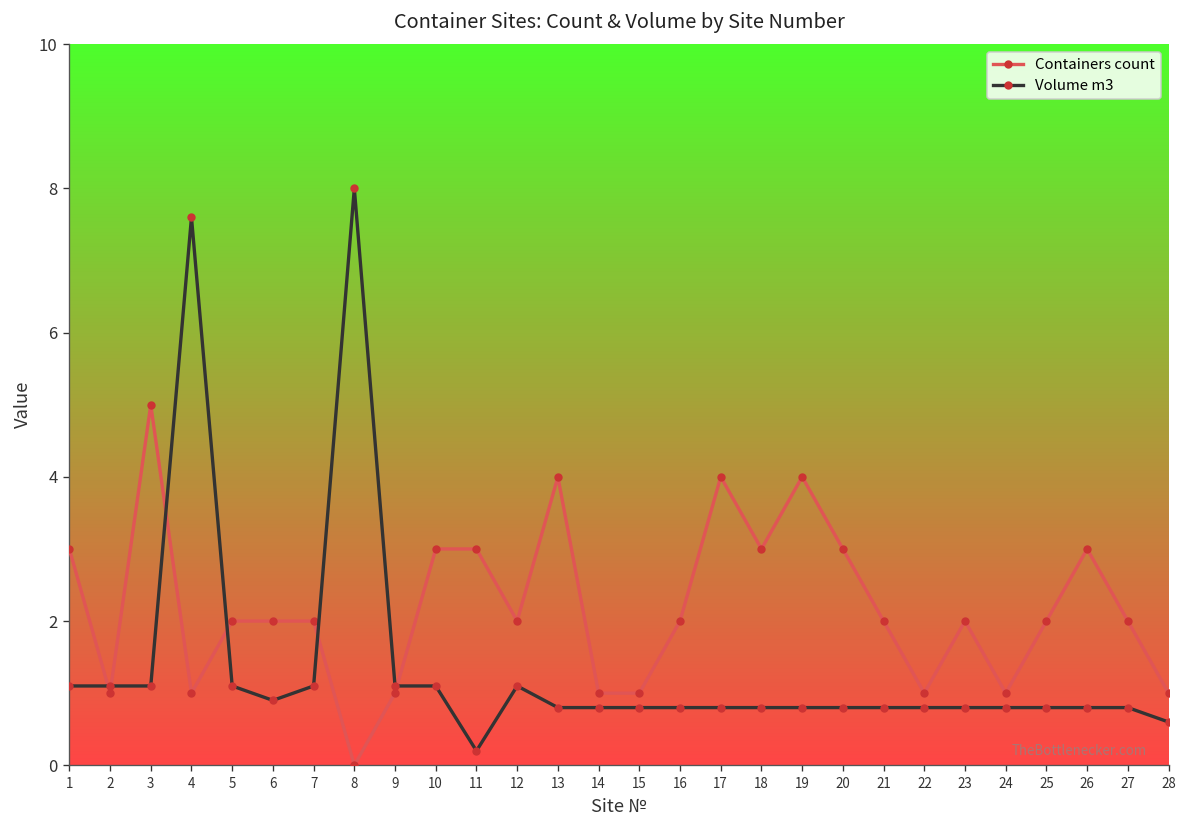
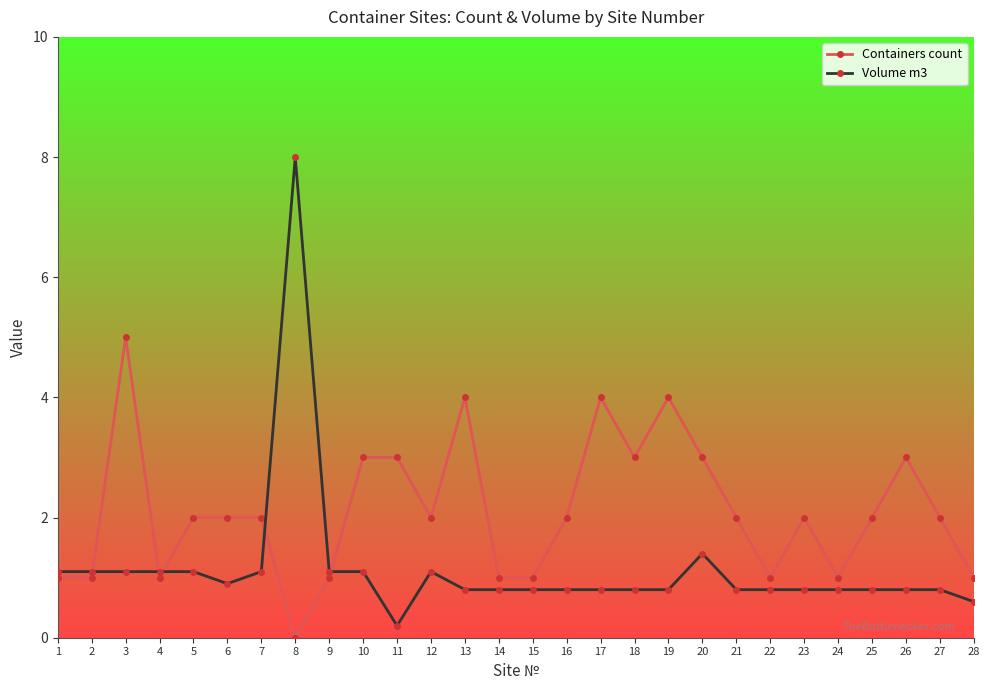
  {
    "Containers count": {
-     "1": 3,
+     "1": 1,
      "2": 1,
      "3": 5,
      "4": 1,
      "5": 2,
      "6": 2,
      "7": 2,
      "8": 0,
      "9": 1,
      "10": 3,
      "11": 3,
      "12": 2,
      "13": 4,
      "14": 1,
      "15": 1,
      "16": 2,
      "17": 4,
      "18": 3,
      "19": 4,
      "20": 3,
      "21": 2,
      "22": 1,
      "23": 2,
      "24": 1,
      "25": 2,
      "26": 3,
      "27": 2,
      "28": 1
    },
    "Volume m3": {
      "1": 1.1,
      "2": 1.1,
      "3": 1.1,
-     "4": 7.6,
+     "4": 1.1,
      "5": 1.1,
      "6": 0.9,
      "7": 1.1,
      "8": 8.0,
      "9": 1.1,
      "10": 1.1,
      "11": 0.2,
      "12": 1.1,
      "13": 0.8,
      "14": 0.8,
      "15": 0.8,
      "16": 0.8,
      "17": 0.8,
      "18": 0.8,
      "19": 0.8,
-     "20": 0.8,
+     "20": 1.4,
      "21": 0.8,
      "22": 0.8,
      "23": 0.8,
      "24": 0.8,
      "25": 0.8,
      "26": 0.8,
      "27": 0.8,
      "28": 0.6
    }
  }
